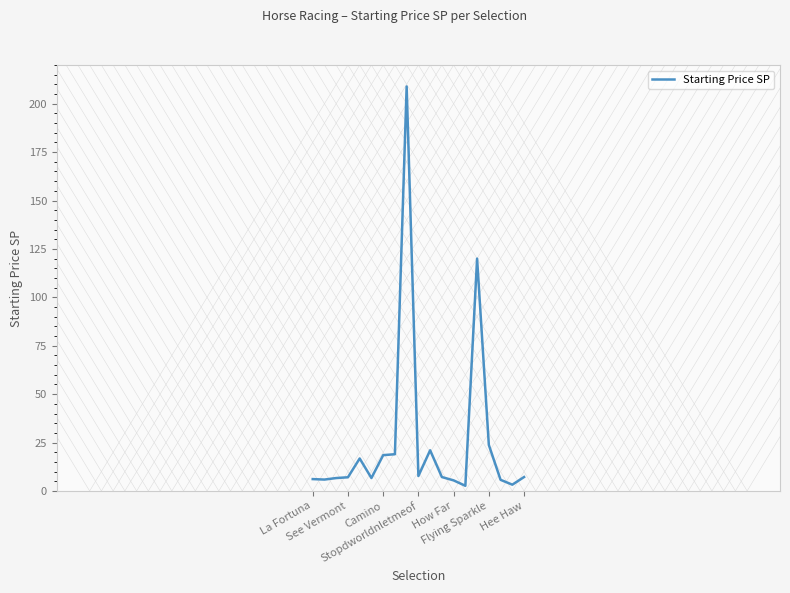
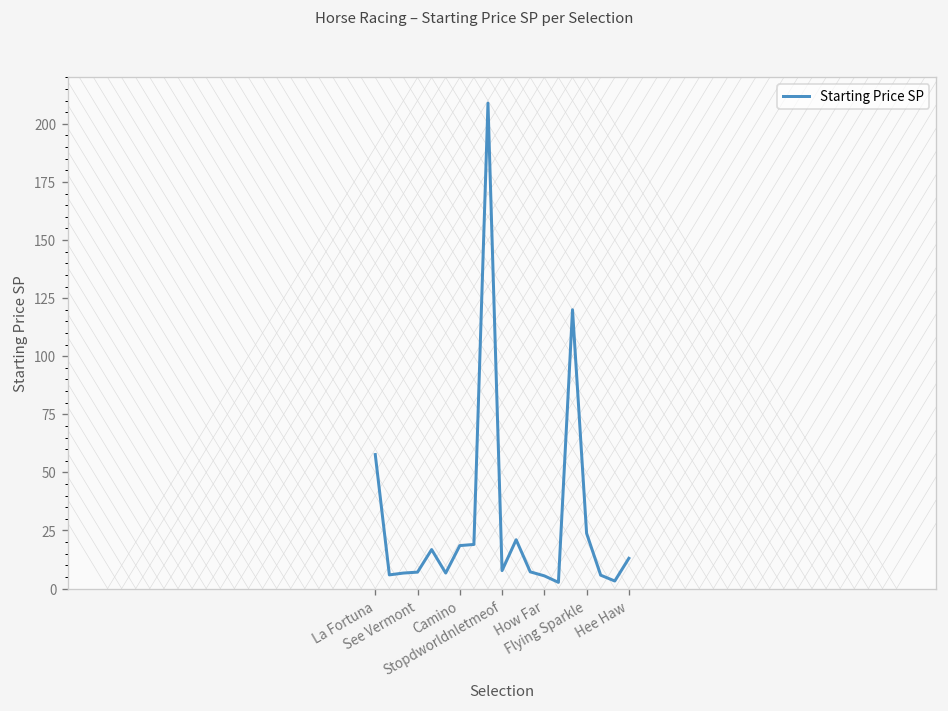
  {
-   "La Fortuna": 6,
+   "La Fortuna": 58,
    "See Vermont": 7,
    "Camino": 18,
    "Stopdworldnletmeof": 8,
    "How Far": 5,
    "Flying Sparkle": 24,
-   "Hee Haw": 7
+   "Hee Haw": 13
  }
